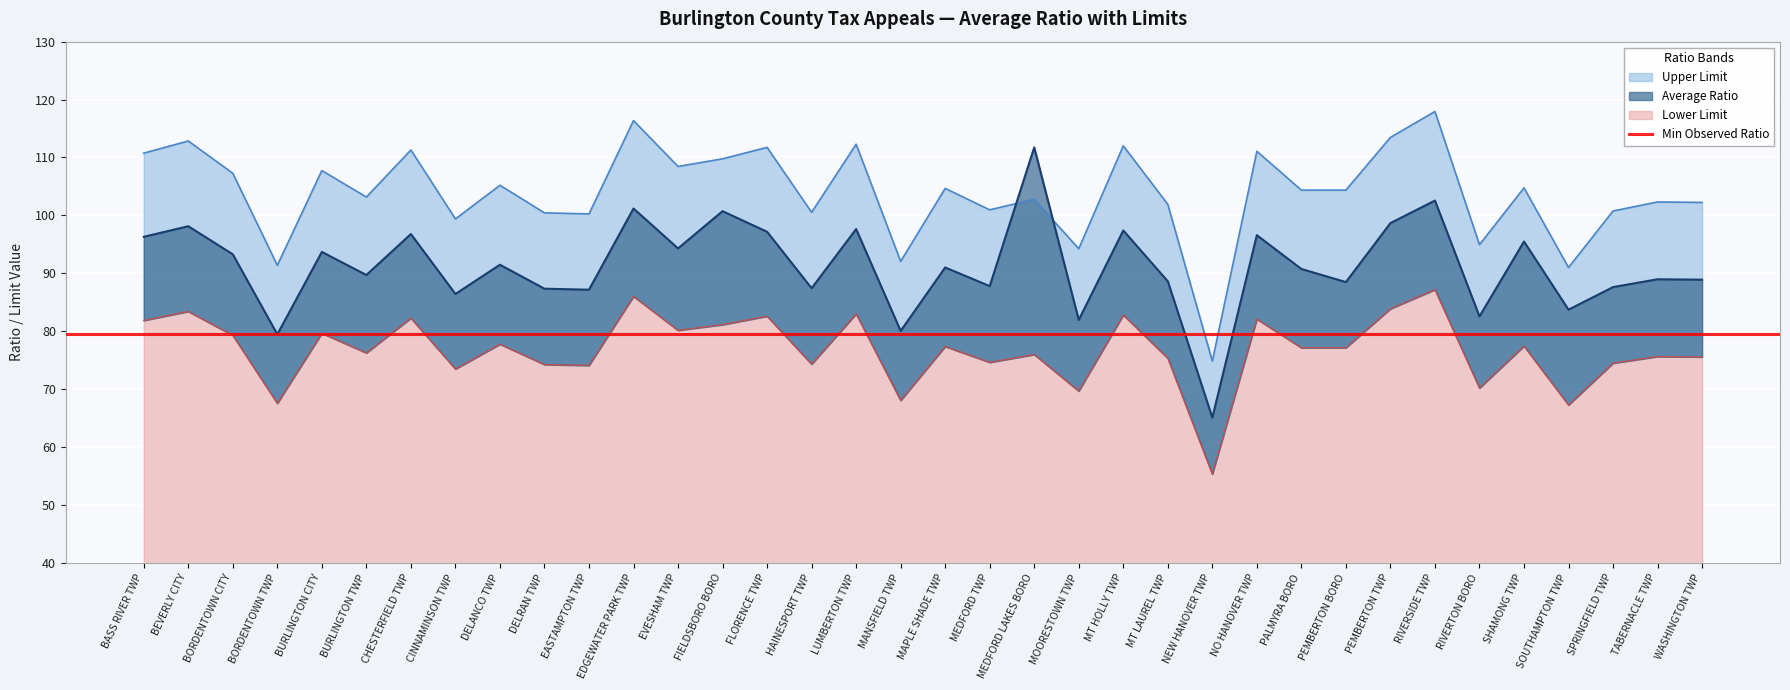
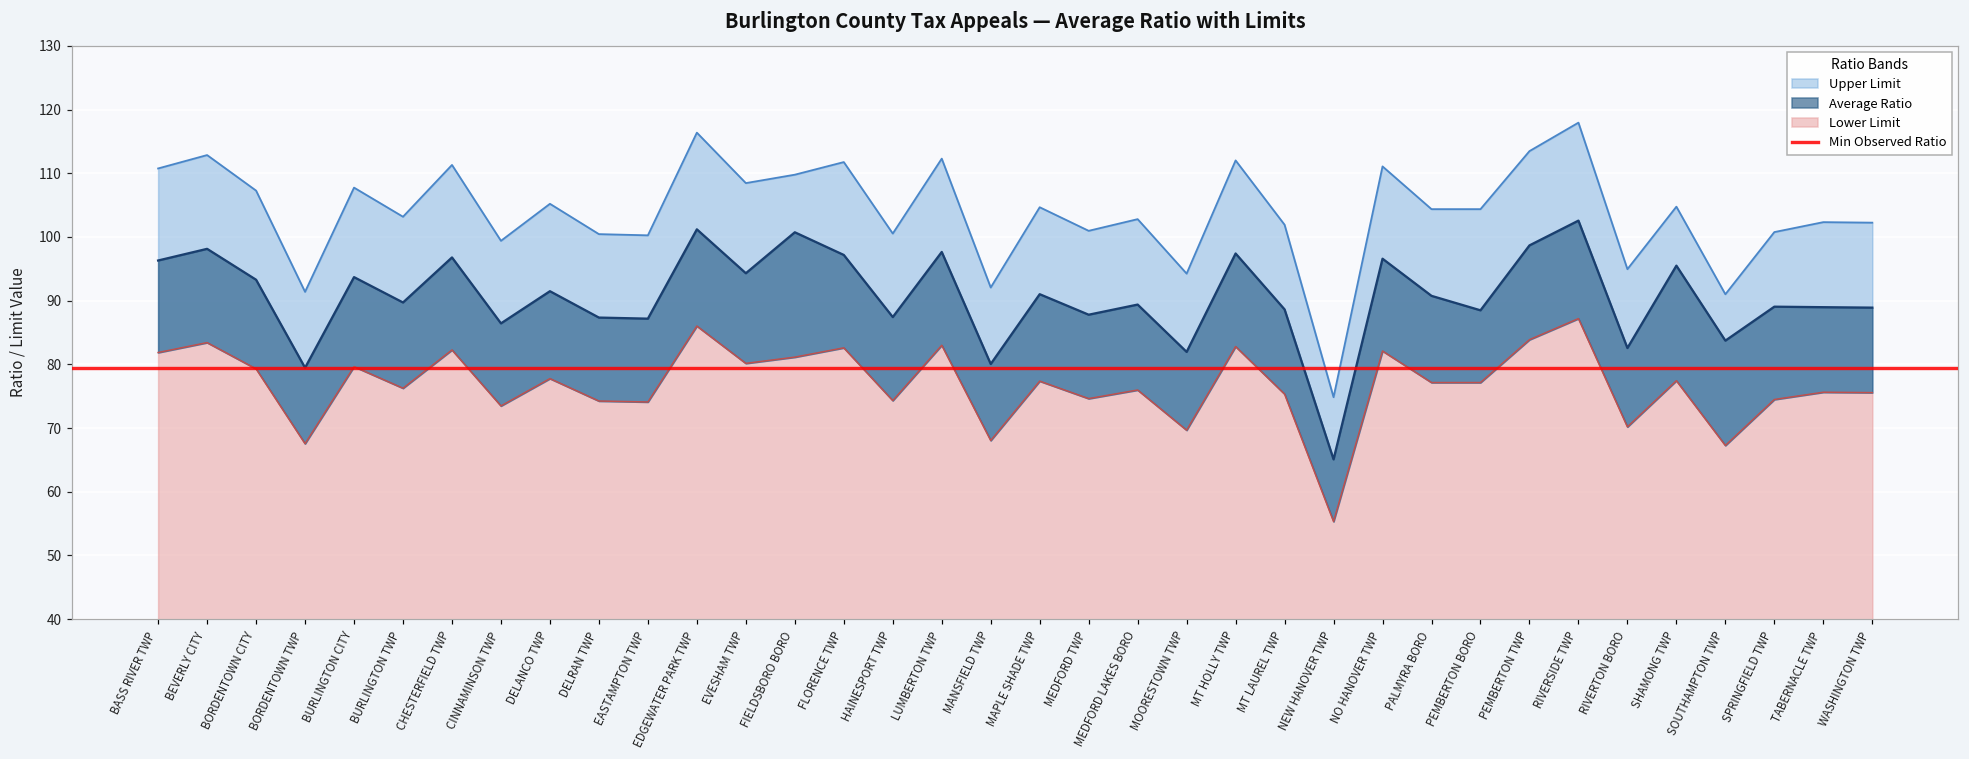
  {
    "Upper Limit": {
      "BASS RIVER TWP": 111,
      "BEVERLY CITY": 113,
      "BORDENTOWN CITY": 107,
      "BORDENTOWN TWP": 91,
      "BURLINGTON CITY": 108,
      "BURLINGTON TWP": 103,
      "CHESTERFIELD TWP": 111,
      "CINNAMINSON TWP": 99,
      "DELANCO TWP": 105,
      "DELRAN TWP": 100,
      "EASTAMPTON TWP": 100,
      "EDGEWATER PARK TWP": 116,
      "EVESHAM TWP": 108,
      "FIELDSBORO BORO": 110,
      "FLORENCE TWP": 112,
      "HAINESPORT TWP": 101,
      "LUMBERTON TWP": 112,
      "MANSFIELD TWP": 92,
      "MAPLE SHADE TWP": 105,
      "MEDFORD TWP": 101,
      "MEDFORD LAKES BORO": 103,
      "MOORESTOWN TWP": 94,
      "MT HOLLY TWP": 112,
      "MT LAUREL TWP": 102,
      "NEW HANOVER TWP": 75,
      "NO HANOVER TWP": 111,
      "PALMYRA BORO": 104,
      "PEMBERTON BORO": 104,
      "PEMBERTON TWP": 113,
      "RIVERSIDE TWP": 118,
      "RIVERTON BORO": 95,
      "SHAMONG TWP": 105,
      "SOUTHAMPTON TWP": 91,
      "SPRINGFIELD TWP": 101,
      "TABERNACLE TWP": 102,
      "WASHINGTON TWP": 102
    },
    "Average Ratio": {
      "BASS RIVER TWP": 96,
      "BEVERLY CITY": 98,
      "BORDENTOWN CITY": 93,
      "BORDENTOWN TWP": 79,
      "BURLINGTON CITY": 94,
      "BURLINGTON TWP": 90,
      "CHESTERFIELD TWP": 97,
      "CINNAMINSON TWP": 86,
      "DELANCO TWP": 91,
      "DELRAN TWP": 87,
      "EASTAMPTON TWP": 87,
      "EDGEWATER PARK TWP": 101,
      "EVESHAM TWP": 94,
      "FIELDSBORO BORO": 101,
      "FLORENCE TWP": 97,
      "HAINESPORT TWP": 87,
      "LUMBERTON TWP": 98,
      "MANSFIELD TWP": 80,
      "MAPLE SHADE TWP": 91,
      "MEDFORD TWP": 88,
-     "MEDFORD LAKES BORO": 112,
+     "MEDFORD LAKES BORO": 89,
      "MOORESTOWN TWP": 82,
      "MT HOLLY TWP": 97,
      "MT LAUREL TWP": 89,
      "NEW HANOVER TWP": 65,
      "NO HANOVER TWP": 97,
      "PALMYRA BORO": 91,
      "PEMBERTON BORO": 88,
      "PEMBERTON TWP": 99,
      "RIVERSIDE TWP": 103,
      "RIVERTON BORO": 83,
      "SHAMONG TWP": 95,
      "SOUTHAMPTON TWP": 84,
-     "SPRINGFIELD TWP": 88,
+     "SPRINGFIELD TWP": 89,
      "TABERNACLE TWP": 89,
      "WASHINGTON TWP": 89
    },
    "Lower Limit": {
      "BASS RIVER TWP": 82,
      "BEVERLY CITY": 83,
      "BORDENTOWN CITY": 79,
      "BORDENTOWN TWP": 68,
      "BURLINGTON CITY": 80,
      "BURLINGTON TWP": 76,
      "CHESTERFIELD TWP": 82,
      "CINNAMINSON TWP": 73,
      "DELANCO TWP": 78,
      "DELRAN TWP": 74,
      "EASTAMPTON TWP": 74,
      "EDGEWATER PARK TWP": 86,
      "EVESHAM TWP": 80,
      "FIELDSBORO BORO": 81,
      "FLORENCE TWP": 83,
      "HAINESPORT TWP": 74,
      "LUMBERTON TWP": 83,
      "MANSFIELD TWP": 68,
      "MAPLE SHADE TWP": 77,
      "MEDFORD TWP": 75,
      "MEDFORD LAKES BORO": 76,
      "MOORESTOWN TWP": 70,
      "MT HOLLY TWP": 83,
      "MT LAUREL TWP": 75,
      "NEW HANOVER TWP": 55,
      "NO HANOVER TWP": 82,
      "PALMYRA BORO": 77,
      "PEMBERTON BORO": 77,
      "PEMBERTON TWP": 84,
      "RIVERSIDE TWP": 87,
      "RIVERTON BORO": 70,
      "SHAMONG TWP": 77,
      "SOUTHAMPTON TWP": 67,
      "SPRINGFIELD TWP": 74,
      "TABERNACLE TWP": 76,
      "WASHINGTON TWP": 76
    }
  }
